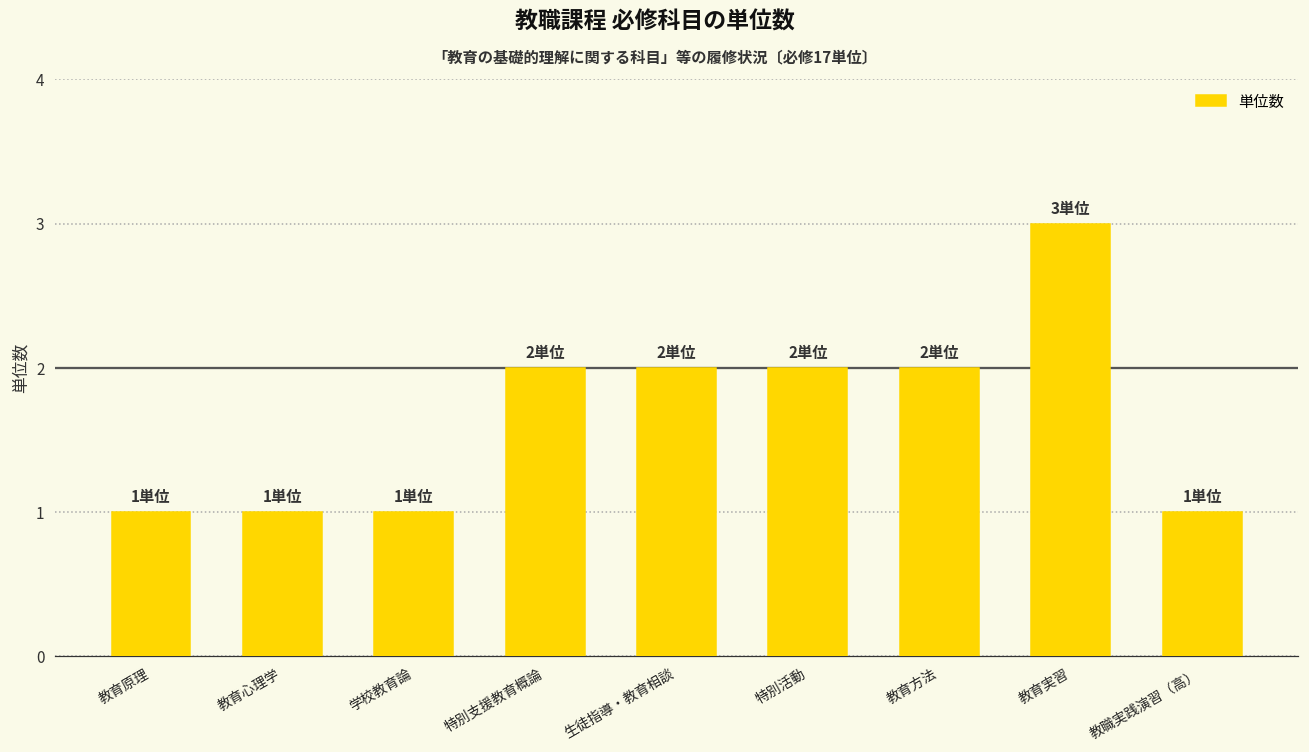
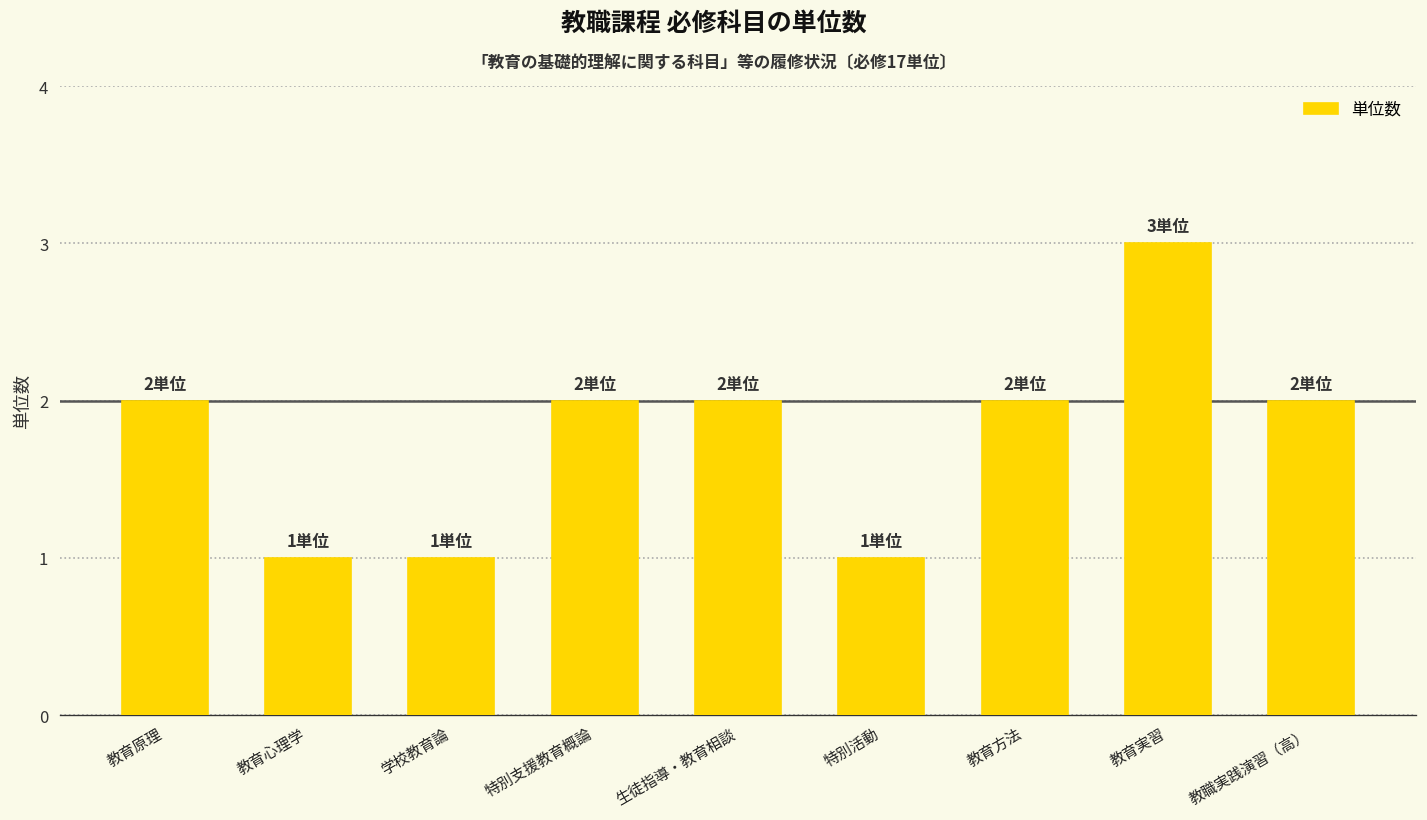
  {
-   "教育原理": 1,
+   "教育原理": 2,
    "教育心理学": 1,
    "学校教育論": 1,
    "特別支援教育概論": 2,
    "生徒指導・教育相談": 2,
-   "特別活動": 2,
+   "特別活動": 1,
    "教育方法": 2,
    "教育実習": 3,
-   "教職実践演習（高）": 1
+   "教職実践演習（高）": 2
  }
